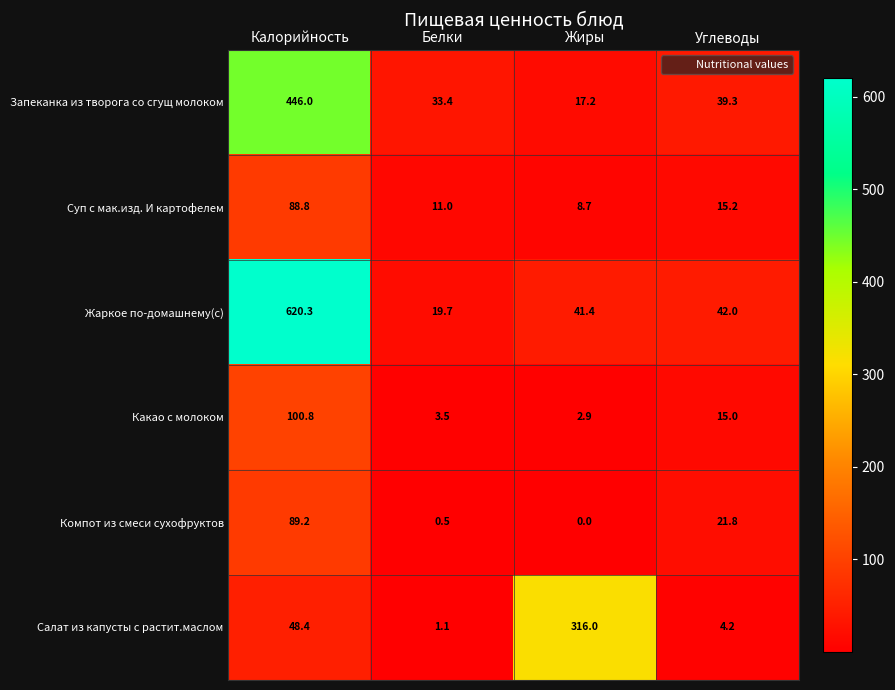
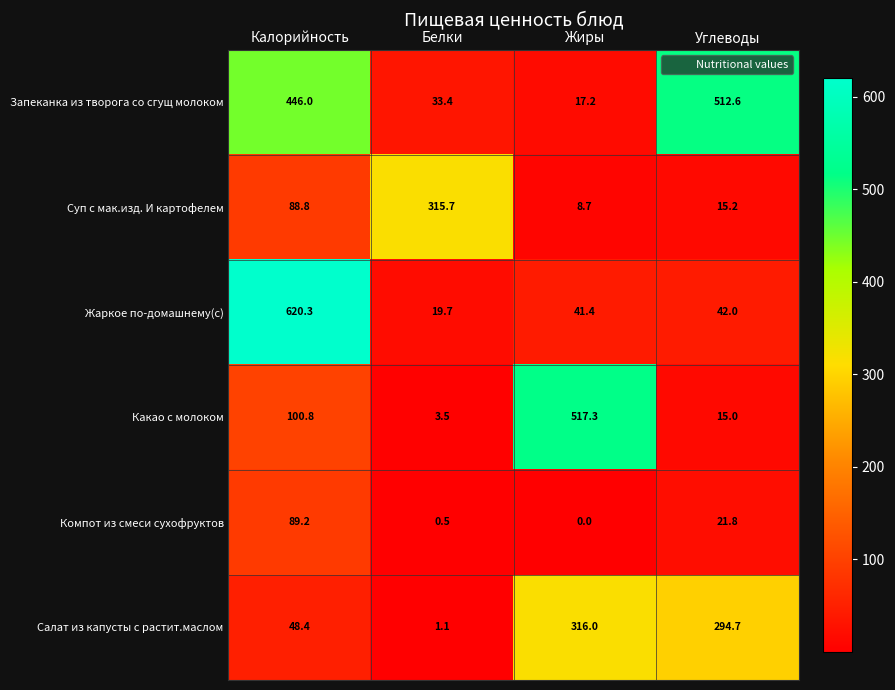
  {
    "Запеканка из творога со сгущ молоком": {
      "Калорийность": 446.0,
      "Белки": 33.4,
      "Жиры": 17.2,
-     "Углеводы": 39.3
+     "Углеводы": 512.6
    },
    "Суп с мак.изд. И картофелем": {
      "Калорийность": 88.8,
-     "Белки": 11.0,
+     "Белки": 315.7,
      "Жиры": 8.7,
      "Углеводы": 15.2
    },
    "Жаркое по-домашнему(с)": {
      "Калорийность": 620.3,
      "Белки": 19.7,
      "Жиры": 41.4,
      "Углеводы": 42.0
    },
    "Какао с молоком": {
      "Калорийность": 100.8,
      "Белки": 3.5,
-     "Жиры": 2.9,
+     "Жиры": 517.3,
      "Углеводы": 15.0
    },
    "Компот из смеси сухофруктов": {
      "Калорийность": 89.2,
      "Белки": 0.5,
      "Жиры": 0.0,
      "Углеводы": 21.8
    },
    "Салат из капусты с растит.маслом": {
      "Калорийность": 48.4,
      "Белки": 1.1,
      "Жиры": 316.0,
-     "Углеводы": 4.2
+     "Углеводы": 294.7
    }
  }
